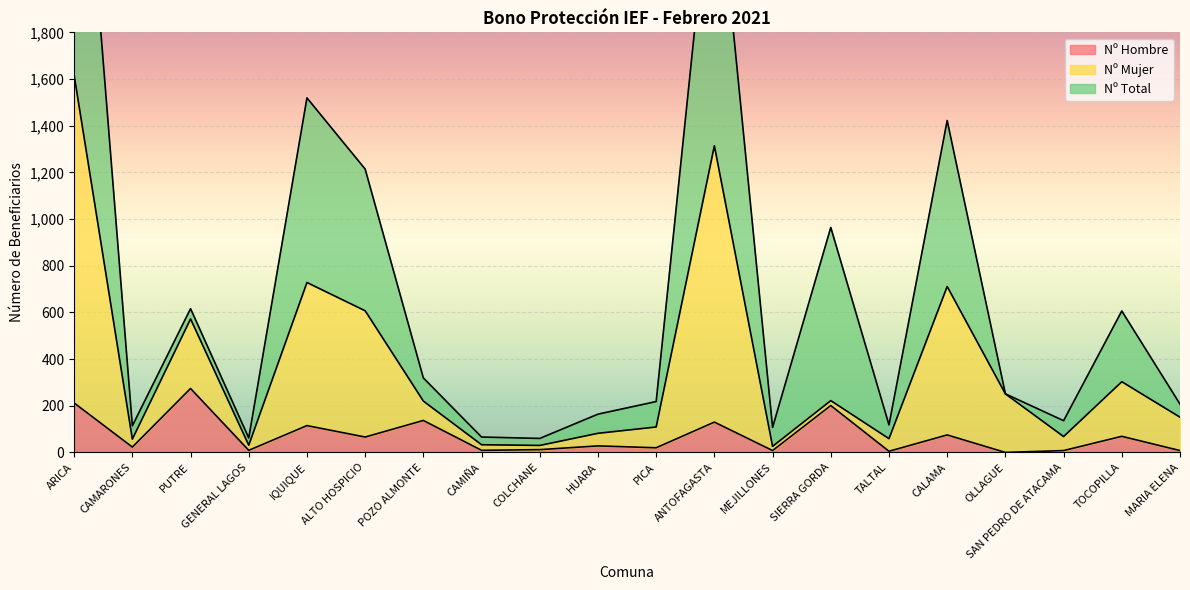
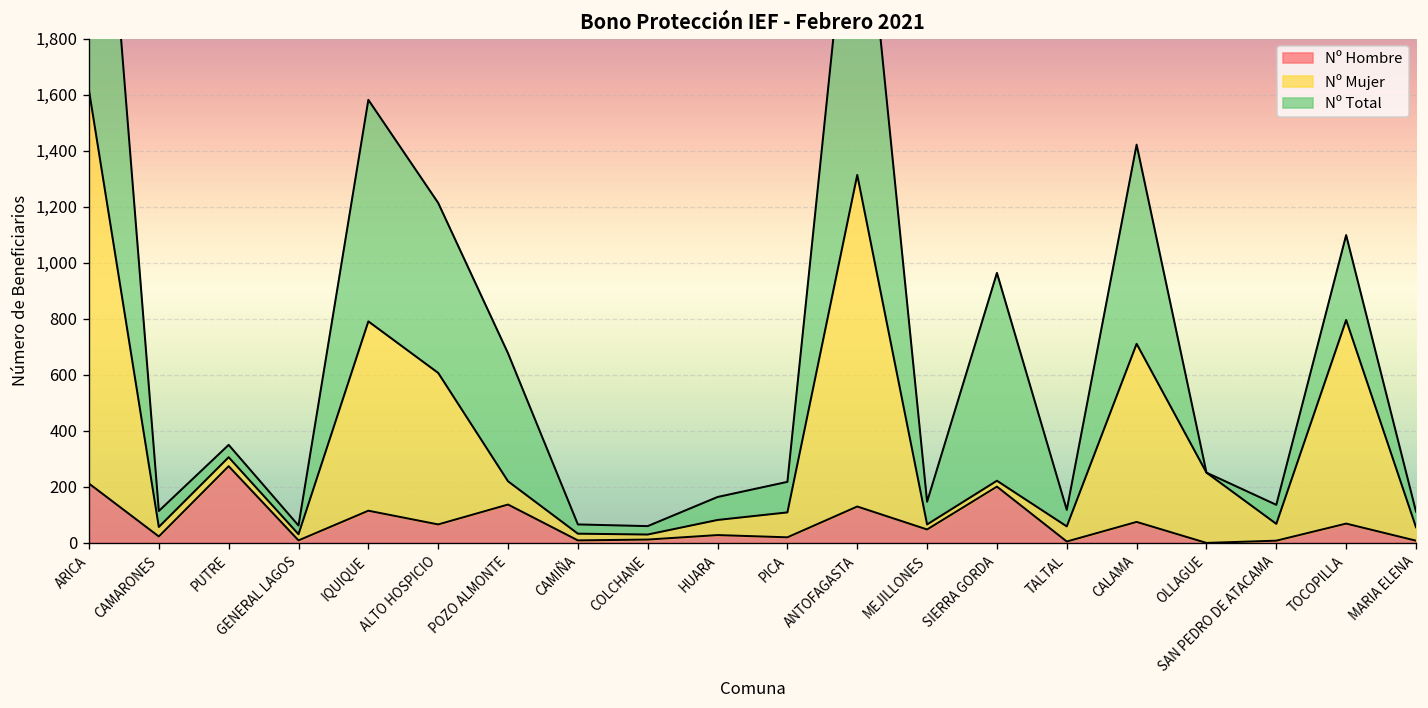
  {
    "Nº Hombre": {
      "ARICA": "210",
      "CAMARONES": "20",
      "PUTRE": "270",
      "GENERAL LAGOS": "10",
      "IQUIQUE": "120",
      "ALTO HOSPICIO": "70",
      "POZO ALMONTE": "140",
      "CAMIÑA": "10",
      "COLCHANE": "10",
      "HUARA": "30",
      "PICA": "20",
      "ANTOFAGASTA": "130",
-     "MEJILLONES": "10",
+     "MEJILLONES": "50",
      "SIERRA GORDA": "200",
      "TALTAL": "10",
      "CALAMA": "80",
      "OLLAGUE": "0",
      "SAN PEDRO DE ATACAMA": "10",
      "TOCOPILLA": "70",
      "MARIA ELENA": "10"
    },
    "Nº Mujer": {
      "ARICA": "1,400",
      "CAMARONES": "30",
-     "PUTRE": "300",
+     "PUTRE": "30",
      "GENERAL LAGOS": "20",
-     "IQUIQUE": "610",
+     "IQUIQUE": "680",
      "ALTO HOSPICIO": "540",
      "POZO ALMONTE": "80",
      "CAMIÑA": "20",
      "COLCHANE": "20",
      "HUARA": "50",
      "PICA": "90",
      "ANTOFAGASTA": "1,180",
      "MEJILLONES": "20",
      "SIERRA GORDA": "20",
      "TALTAL": "50",
      "CALAMA": "640",
      "SAN PEDRO DE ATACAMA": "60",
-     "TOCOPILLA": "230",
-     "MARIA ELENA": "140"
+     "TOCOPILLA": "730",
+     "MARIA ELENA": "50"
    },
    "Nº Total": {
      "CAMARONES": "60",
      "PUTRE": "40",
      "GENERAL LAGOS": "30",
      "IQUIQUE": "790",
      "ALTO HOSPICIO": "610",
-     "POZO ALMONTE": "100",
+     "POZO ALMONTE": "460",
      "CAMIÑA": "30",
      "COLCHANE": "30",
      "HUARA": "80",
      "PICA": "110",
      "MEJILLONES": "80",
      "SIERRA GORDA": "740",
      "TALTAL": "60",
      "CALAMA": "710",
      "SAN PEDRO DE ATACAMA": "70",
      "TOCOPILLA": "300",
      "MARIA ELENA": "60"
    }
  }
